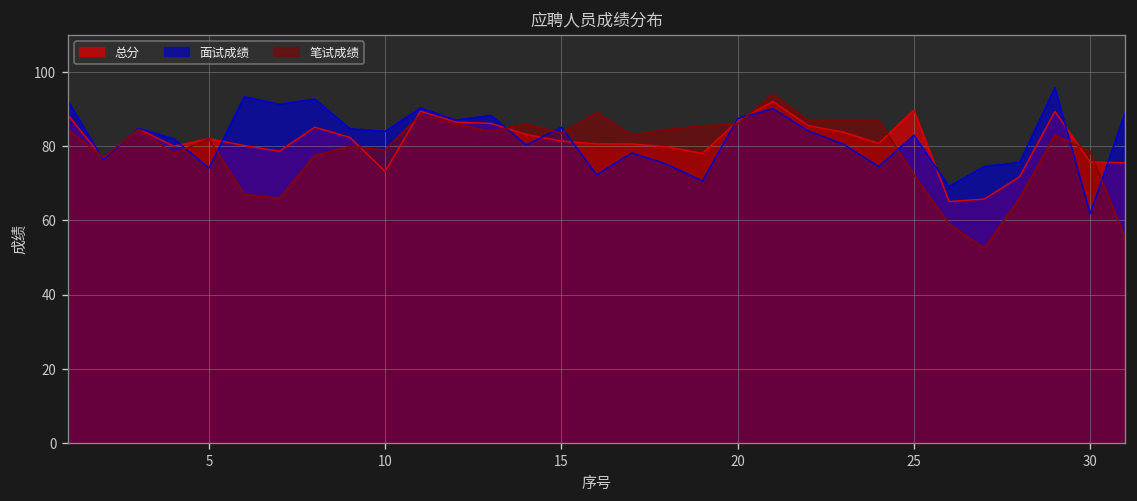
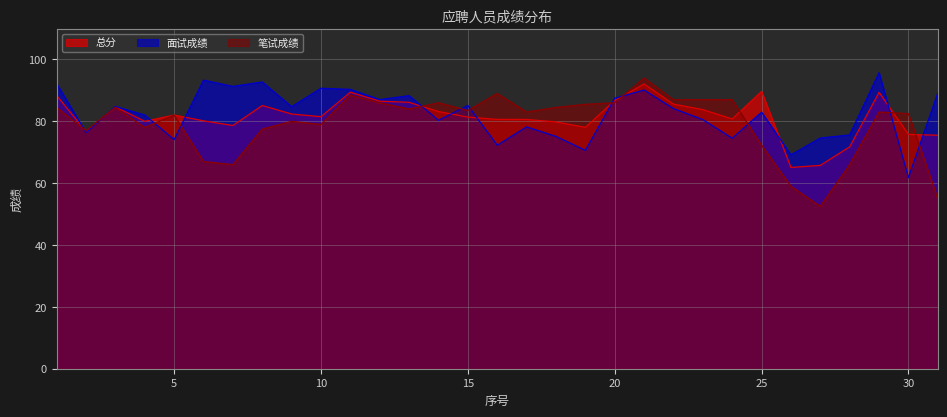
  {
    "总分": {
-     "10": 73,
+     "10": 82,
      "15": 81,
      "25": 90,
      "30": 76
    },
    "面试成绩": {
      "5": 74,
-     "10": 84,
+     "10": 91,
      "15": 85,
      "25": 83,
      "30": 62
    },
    "笔试成绩": {
      "10": 79,
      "15": 84,
      "25": 72,
-     "30": 79
+     "30": 83
    }
  }
